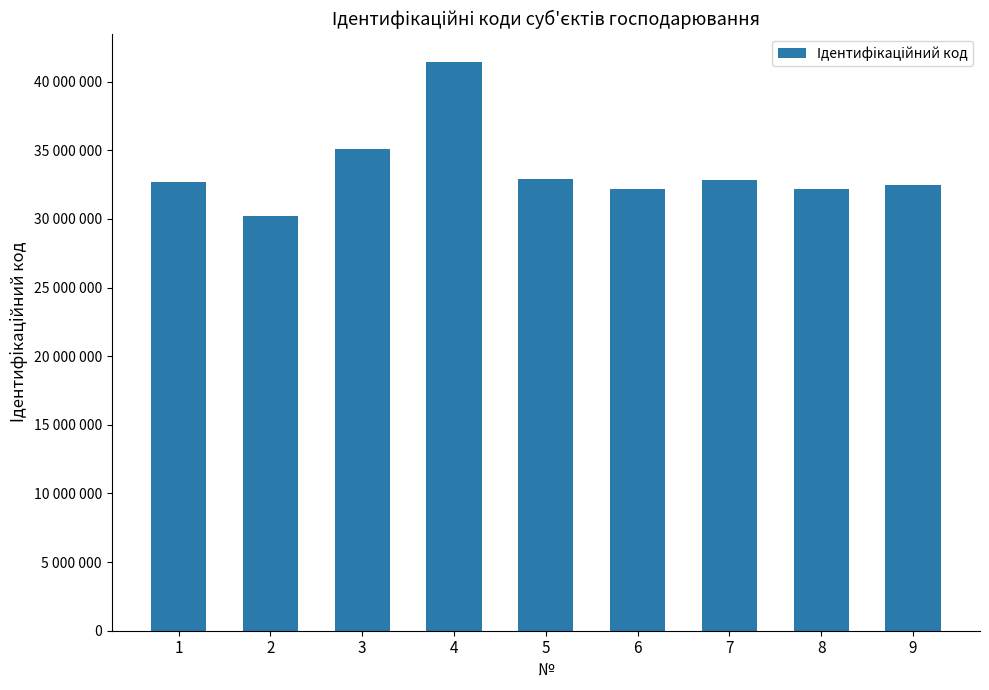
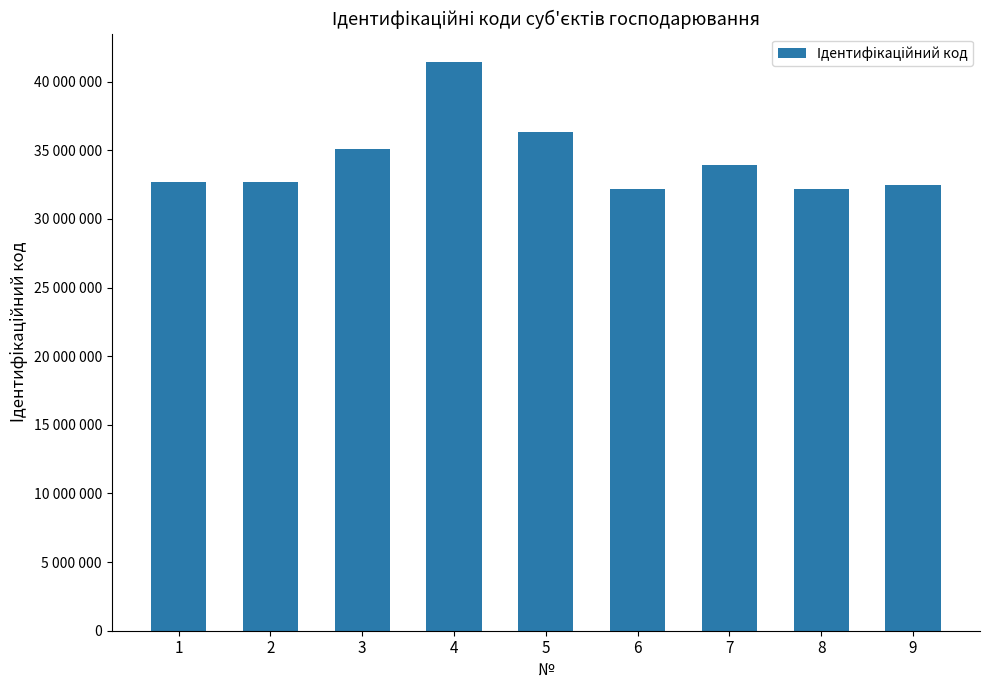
  {
    "1": 32700000,
-   "2": 30200000,
+   "2": 32700000,
    "3": 35100000,
    "4": 41400000,
-   "5": 32900000,
+   "5": 36300000,
    "6": 32200000,
-   "7": 32800000,
+   "7": 33900000,
    "8": 32200000,
    "9": 32500000
  }
